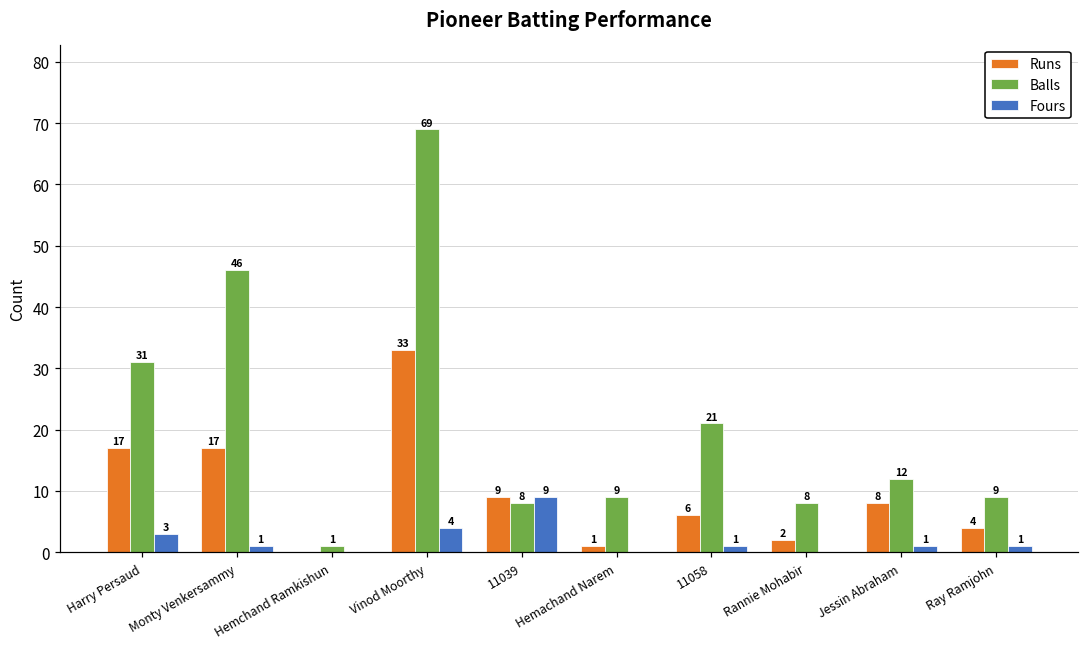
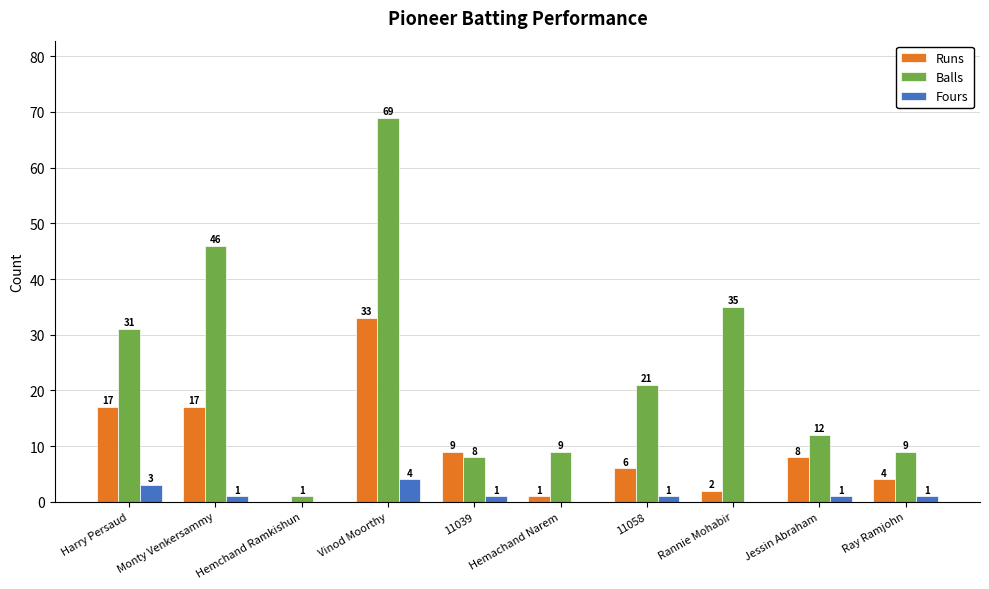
  {
    "Runs": {
      "Harry Persaud": 17,
      "Monty Venkersammy": 17,
      "Vinod Moorthy": 33,
      "11039": 9,
      "Hemachand Narem": 1,
      "11058": 6,
      "Rannie Mohabir": 2,
      "Jessin Abraham": 8,
      "Ray Ramjohn": 4
    },
    "Balls": {
      "Harry Persaud": 31,
      "Monty Venkersammy": 46,
      "Hemchand Ramkishun": 1,
      "Vinod Moorthy": 69,
      "11039": 8,
      "Hemachand Narem": 9,
      "11058": 21,
-     "Rannie Mohabir": 8,
+     "Rannie Mohabir": 35,
      "Jessin Abraham": 12,
      "Ray Ramjohn": 9
    },
    "Fours": {
      "Harry Persaud": 3,
      "Monty Venkersammy": 1,
      "Vinod Moorthy": 4,
-     "11039": 9,
+     "11039": 1,
      "11058": 1,
      "Jessin Abraham": 1,
      "Ray Ramjohn": 1
    }
  }
